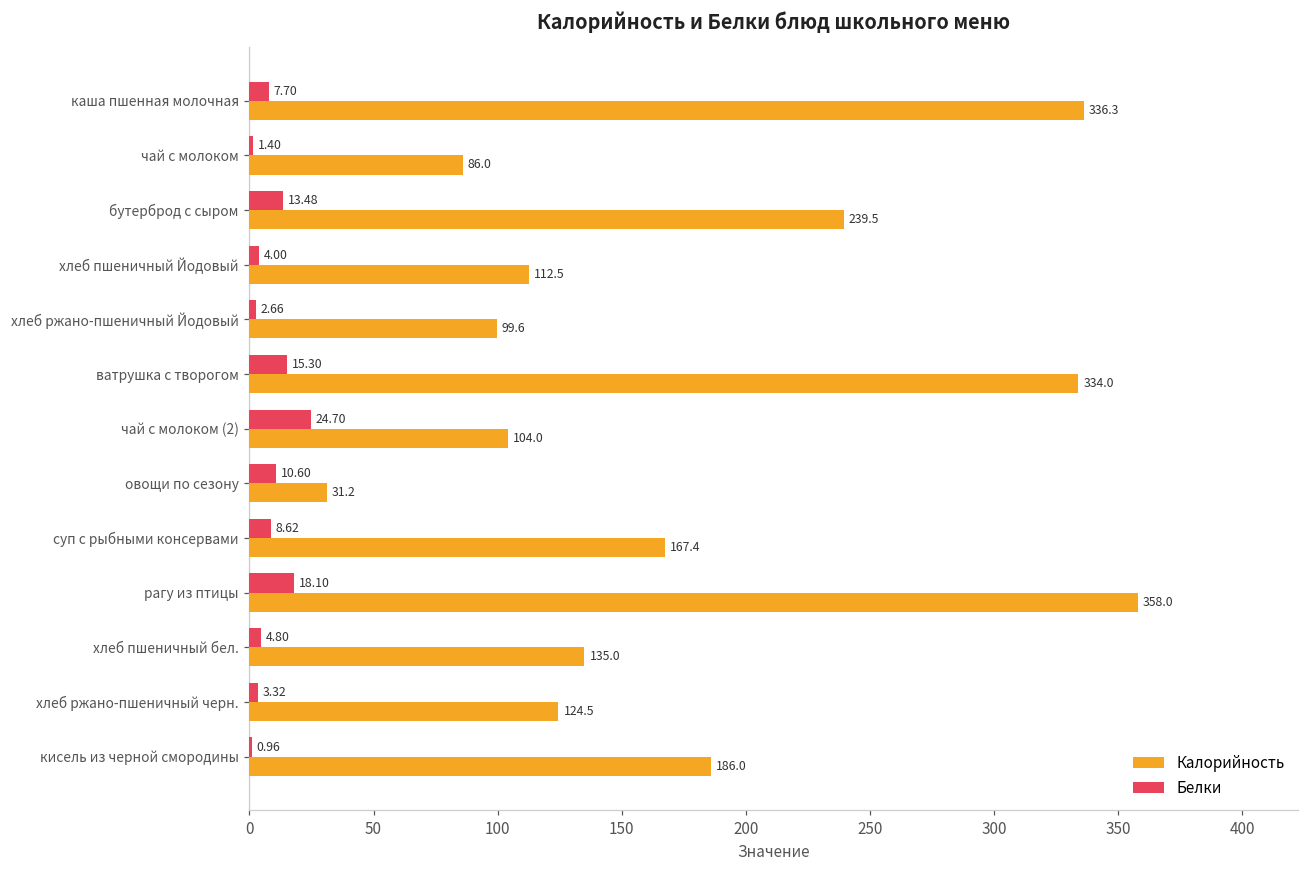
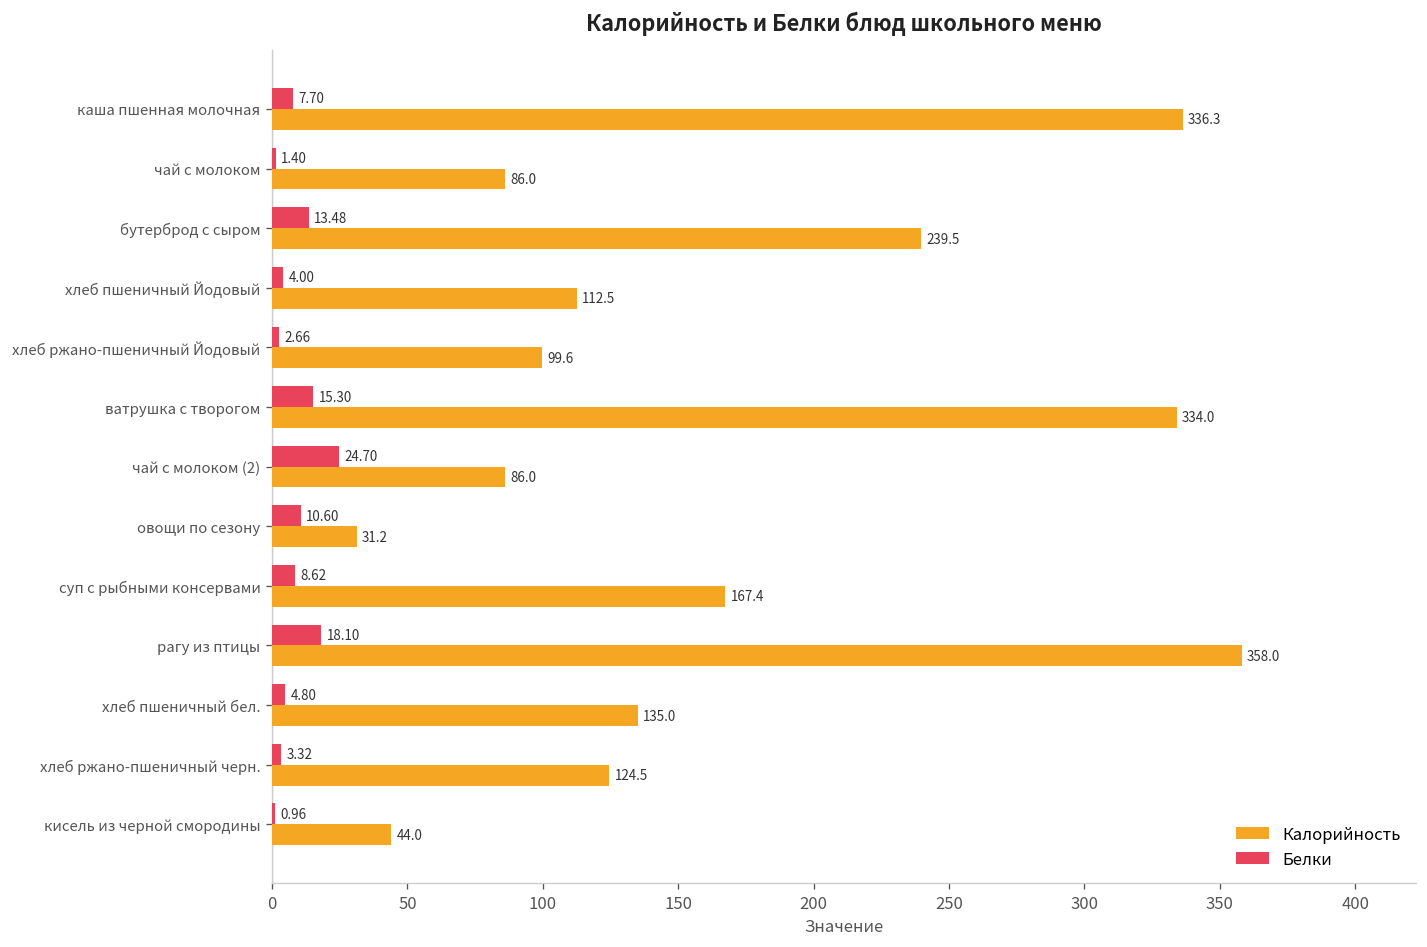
  {
    "Калорийность": {
      "каша пшенная молочная": 336.3,
      "чай с молоком": 86.0,
      "бутерброд с сыром": 239.5,
      "хлеб пшеничный Йодовый": 112.5,
      "хлеб ржано-пшеничный Йодовый": 99.6,
      "ватрушка с творогом": 334.0,
-     "чай с молоком (2)": 104.0,
+     "чай с молоком (2)": 86.0,
      "овощи по сезону": 31.2,
      "суп с рыбными консервами": 167.4,
      "рагу из птицы": 358.0,
      "хлеб пшеничный бел.": 135.0,
      "хлеб ржано-пшеничный черн.": 124.5,
-     "кисель из черной смородины": 186.0
+     "кисель из черной смородины": 44.0
    },
    "Белки": {
      "каша пшенная молочная": 7.70,
      "чай с молоком": 1.40,
      "бутерброд с сыром": 13.48,
      "хлеб пшеничный Йодовый": 4.00,
      "хлеб ржано-пшеничный Йодовый": 2.66,
      "ватрушка с творогом": 15.30,
      "чай с молоком (2)": 24.70,
      "овощи по сезону": 10.60,
      "суп с рыбными консервами": 8.62,
      "рагу из птицы": 18.10,
      "хлеб пшеничный бел.": 4.80,
      "хлеб ржано-пшеничный черн.": 3.32,
      "кисель из черной смородины": 0.96
    }
  }
